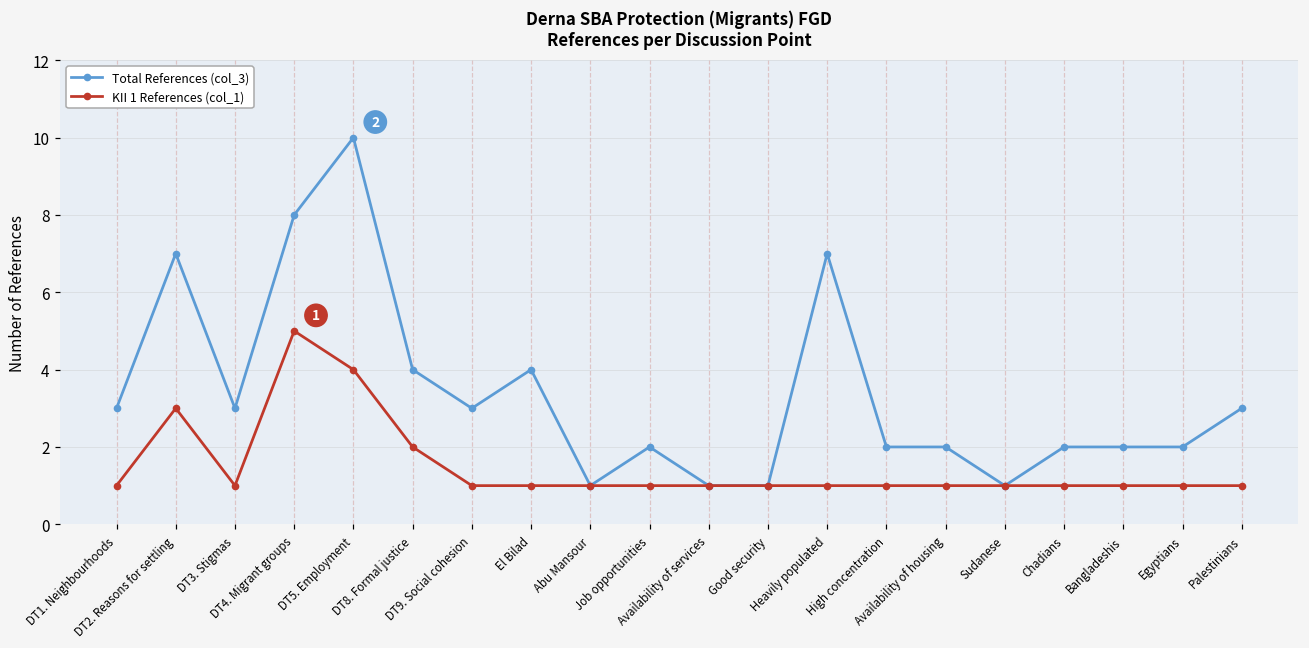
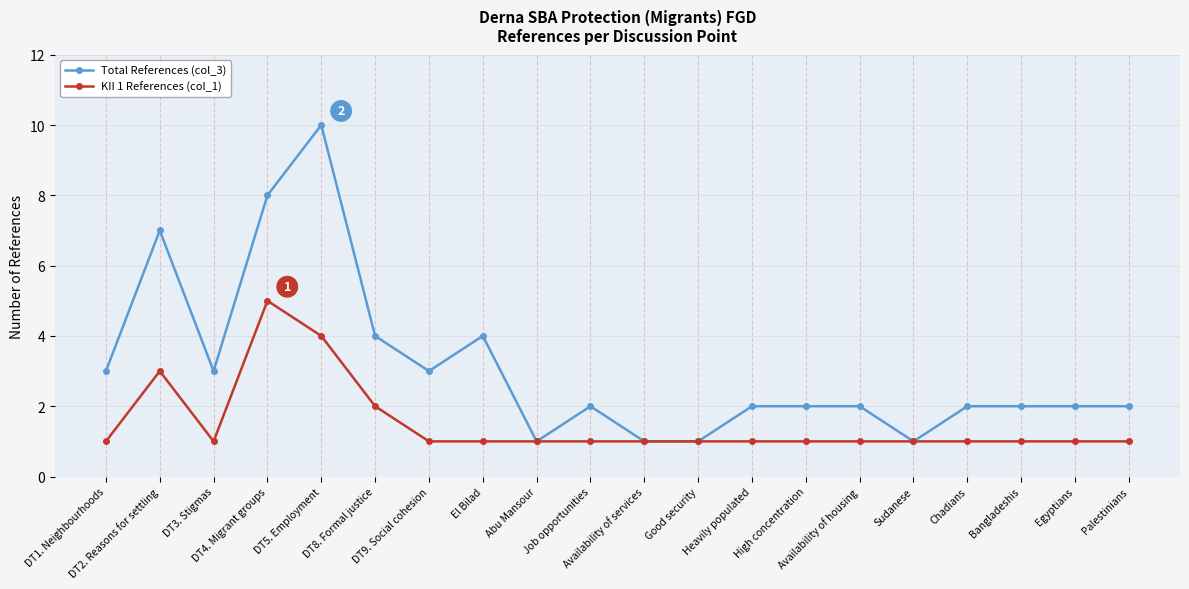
  {
    "Total References (col_3)": {
      "DT1. Neighbourhoods": 3,
      "DT2. Reasons for settling": 7,
      "DT3. Stigmas": 3,
      "DT4. Migrant groups": 8,
      "DT8. Formal justice": 4,
      "DT9. Social cohesion": 3,
      "El Bilad": 4,
      "Job opportunities": 2,
-     "Heavily populated": 7,
+     "Heavily populated": 2,
      "High concentration": 2,
      "Availability of housing": 2,
      "Chadians": 2,
      "Bangladeshis": 2,
      "Egyptians": 2,
-     "Palestinians": 3
+     "Palestinians": 2
    },
    "KII 1 References (col_1)": {
      "DT1. Neighbourhoods": 1,
      "DT2. Reasons for settling": 3,
      "DT3. Stigmas": 1,
      "DT5. Employment": 4,
      "DT8. Formal justice": 2,
      "DT9. Social cohesion": 1,
      "El Bilad": 1,
      "Job opportunities": 1,
      "Heavily populated": 1,
      "High concentration": 1,
      "Availability of housing": 1,
      "Chadians": 1,
      "Bangladeshis": 1,
      "Egyptians": 1,
      "Palestinians": 1
    }
  }
